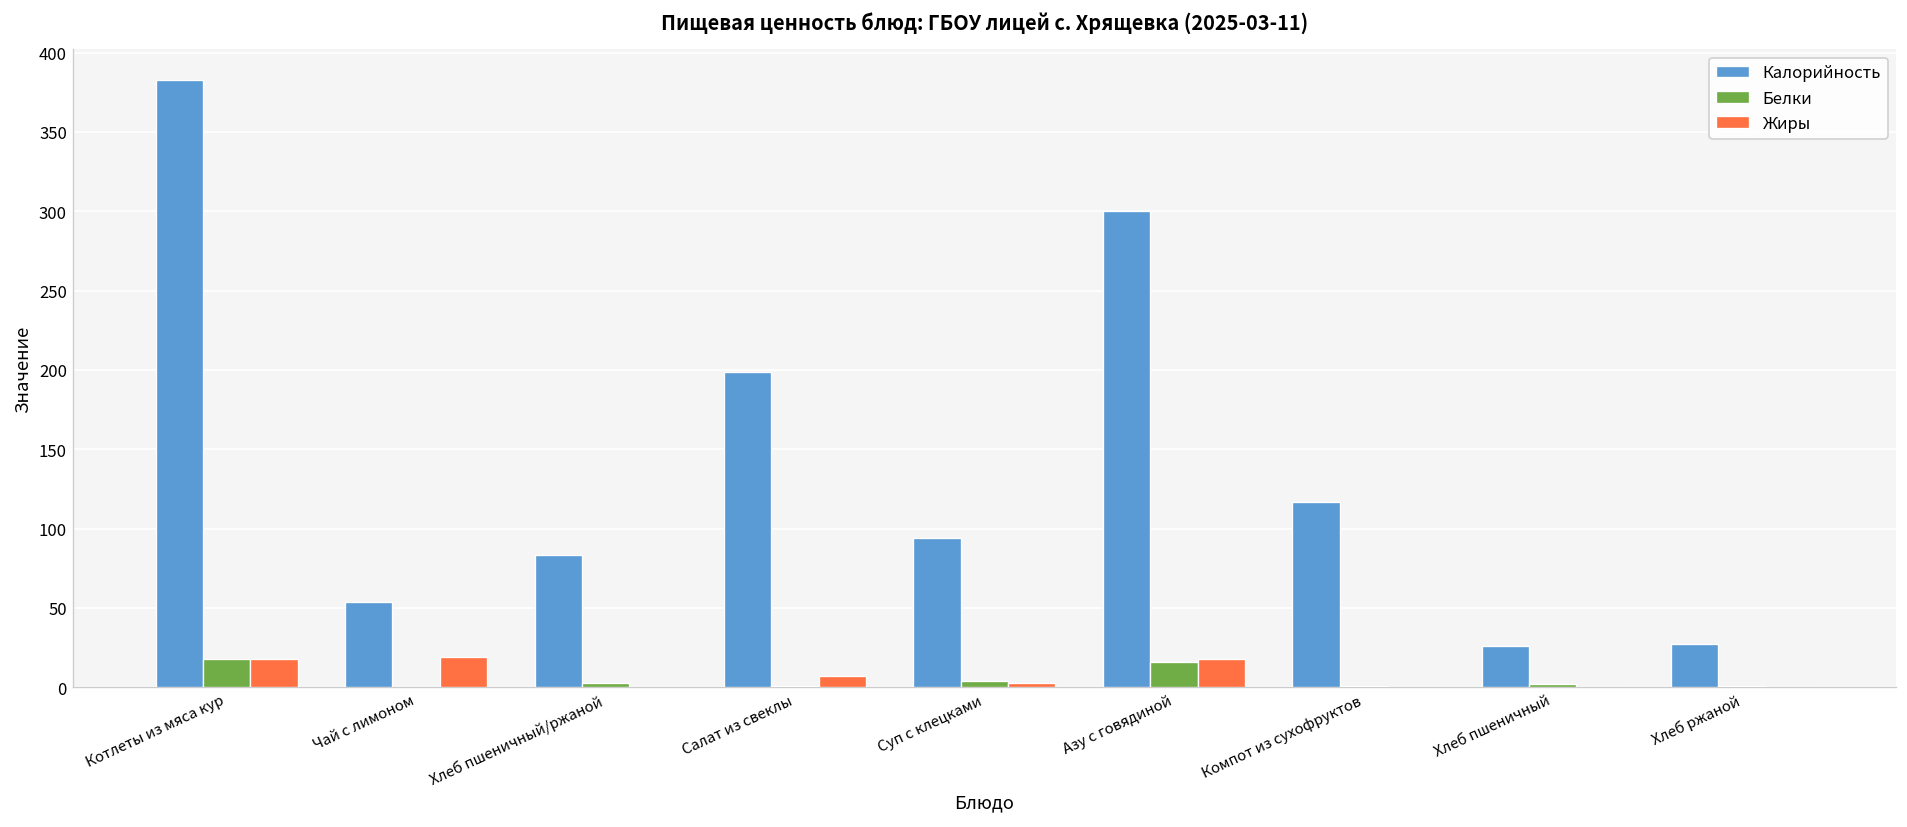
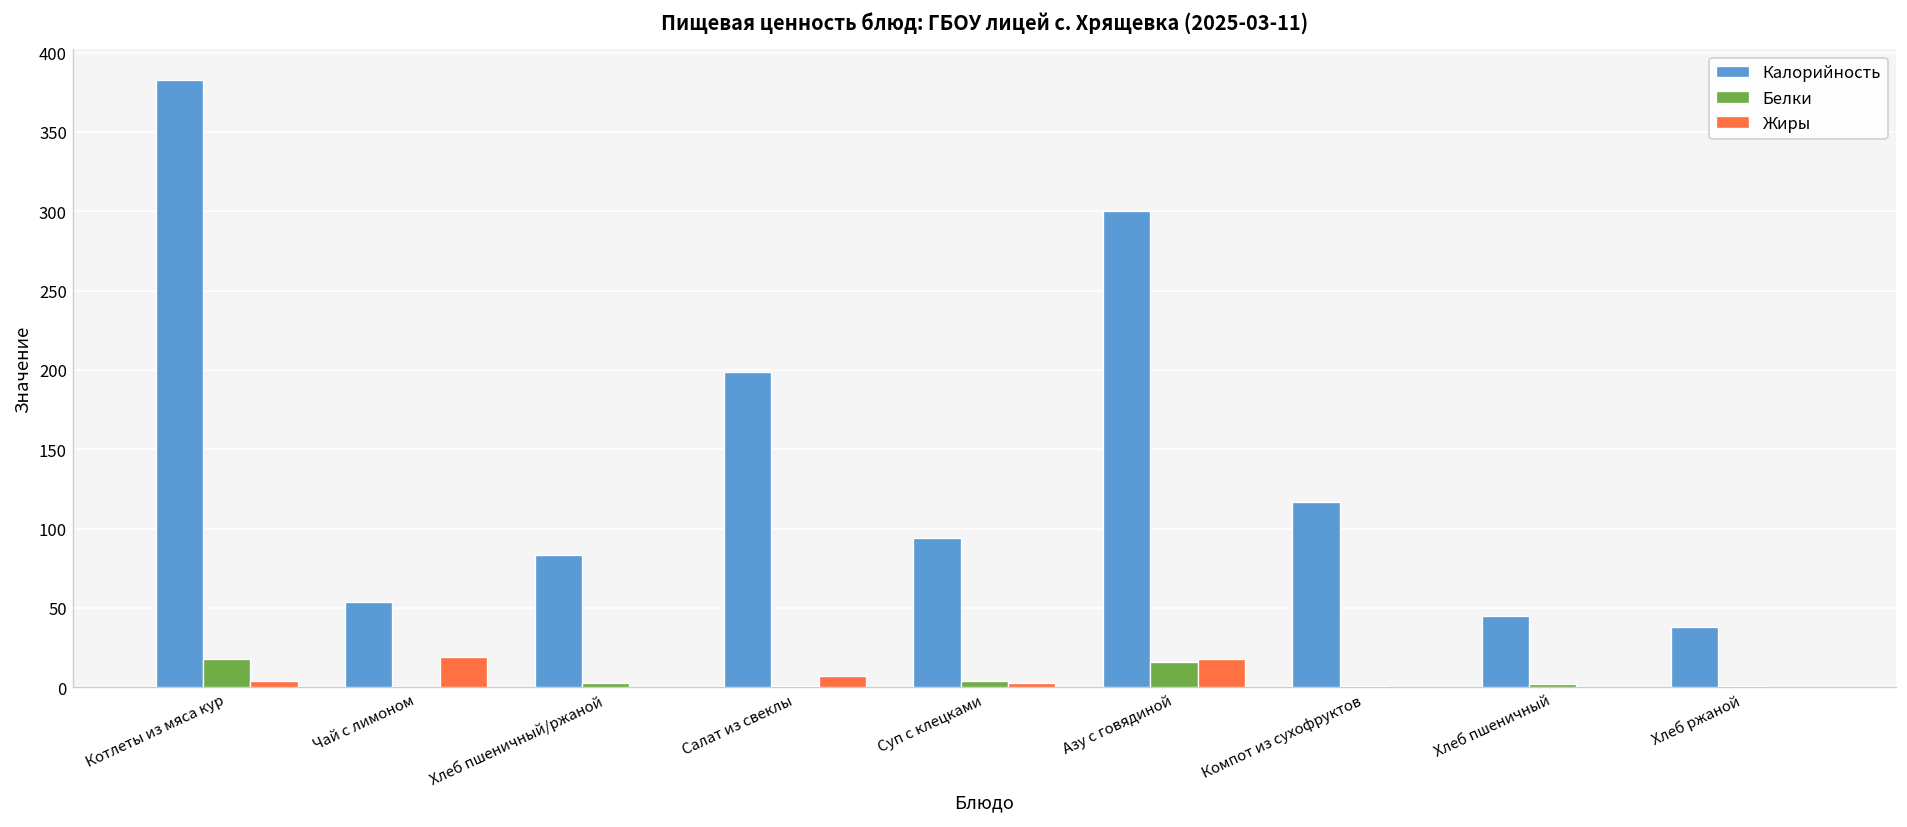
  {
    "Калорийность": {
      "Котлеты из мяса кур": 383,
      "Чай с лимоном": 54,
      "Хлеб пшеничный/ржаной": 83,
      "Салат из свеклы": 199,
      "Суп с клецками": 94,
      "Азу с говядиной": 300,
      "Компот из сухофруктов": 117,
-     "Хлеб пшеничный": 26,
-     "Хлеб ржаной": 27
+     "Хлеб пшеничный": 45,
+     "Хлеб ржаной": 38
    },
    "Белки": {
      "Котлеты из мяса кур": 18,
      "Чай с лимоном": 0,
      "Хлеб пшеничный/ржаной": 3,
      "Суп с клецками": 4,
      "Азу с говядиной": 16,
      "Хлеб пшеничный": 2
    },
    "Жиры": {
-     "Котлеты из мяса кур": 18,
+     "Котлеты из мяса кур": 4,
      "Чай с лимоном": 19,
      "Салат из свеклы": 7,
      "Суп с клецками": 3,
      "Азу с говядиной": 18,
      "Компот из сухофруктов": 0,
      "Хлеб пшеничный": 0,
      "Хлеб ржаной": 0
    }
  }
